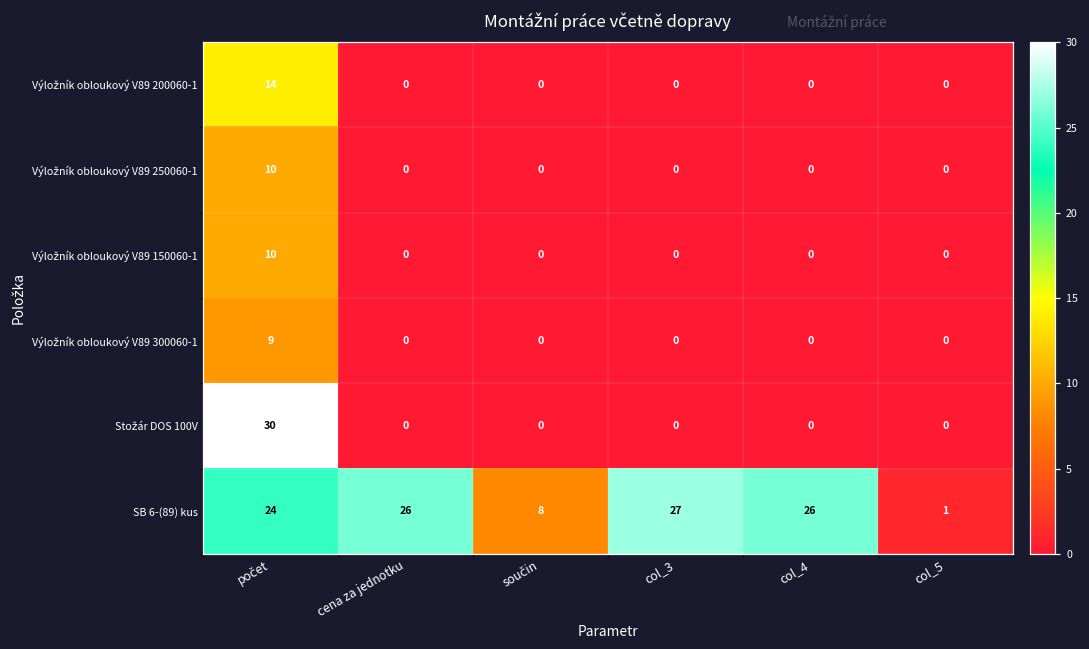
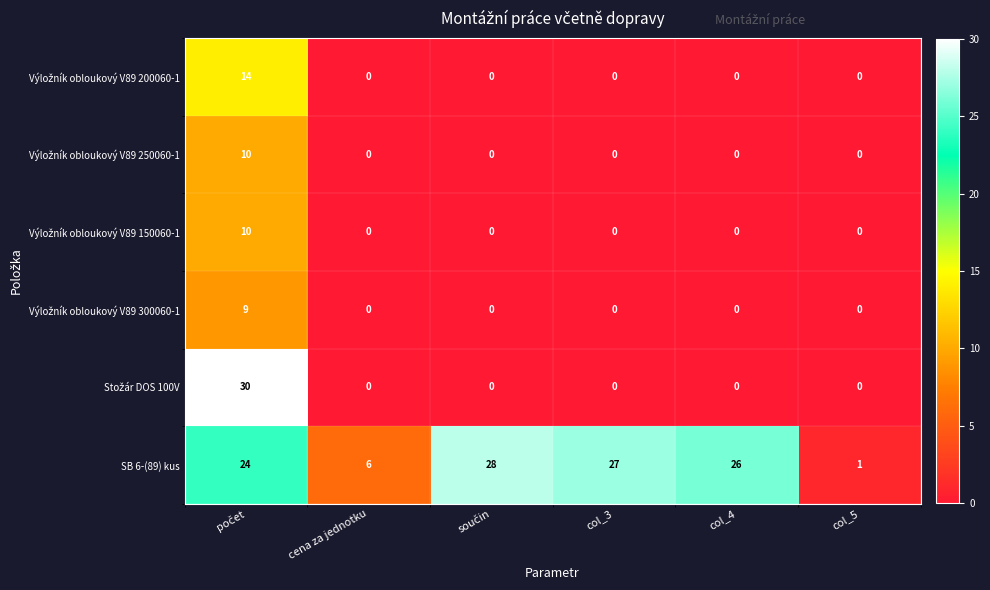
  {
    "Výložník obloukový V89 200060-1": {
      "počet": 14,
      "cena za jednotku": 0,
      "součin": 0,
      "col_3": 0,
      "col_4": 0,
      "col_5": 0
    },
    "Výložník obloukový V89 250060-1": {
      "počet": 10,
      "cena za jednotku": 0,
      "součin": 0,
      "col_3": 0,
      "col_4": 0,
      "col_5": 0
    },
    "Výložník obloukový V89 150060-1": {
      "počet": 10,
      "cena za jednotku": 0,
      "součin": 0,
      "col_3": 0,
      "col_4": 0,
      "col_5": 0
    },
    "Výložník obloukový V89 300060-1": {
      "počet": 9,
      "cena za jednotku": 0,
      "součin": 0,
      "col_3": 0,
      "col_4": 0,
      "col_5": 0
    },
    "Stožár DOS 100V": {
      "počet": 30,
      "cena za jednotku": 0,
      "součin": 0,
      "col_3": 0,
      "col_4": 0,
      "col_5": 0
    },
    "SB 6-(89) kus": {
      "počet": 24,
-     "cena za jednotku": 26,
-     "součin": 8,
+     "cena za jednotku": 6,
+     "součin": 28,
      "col_3": 27,
      "col_4": 26,
      "col_5": 1
    }
  }
